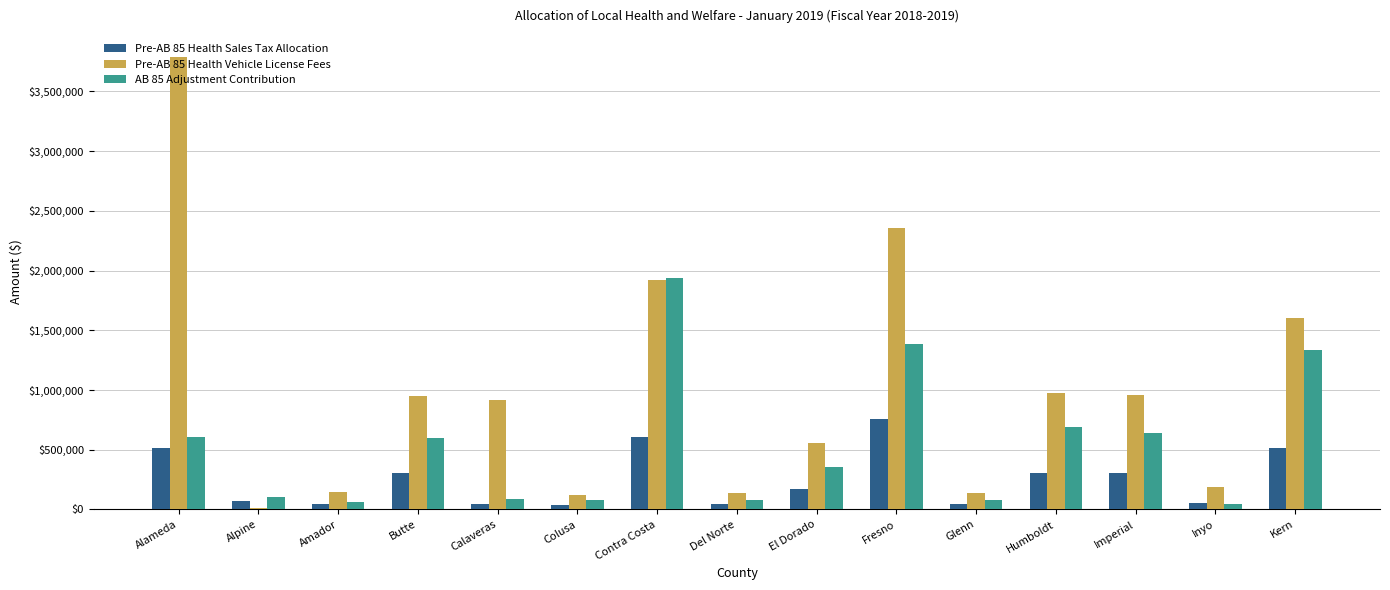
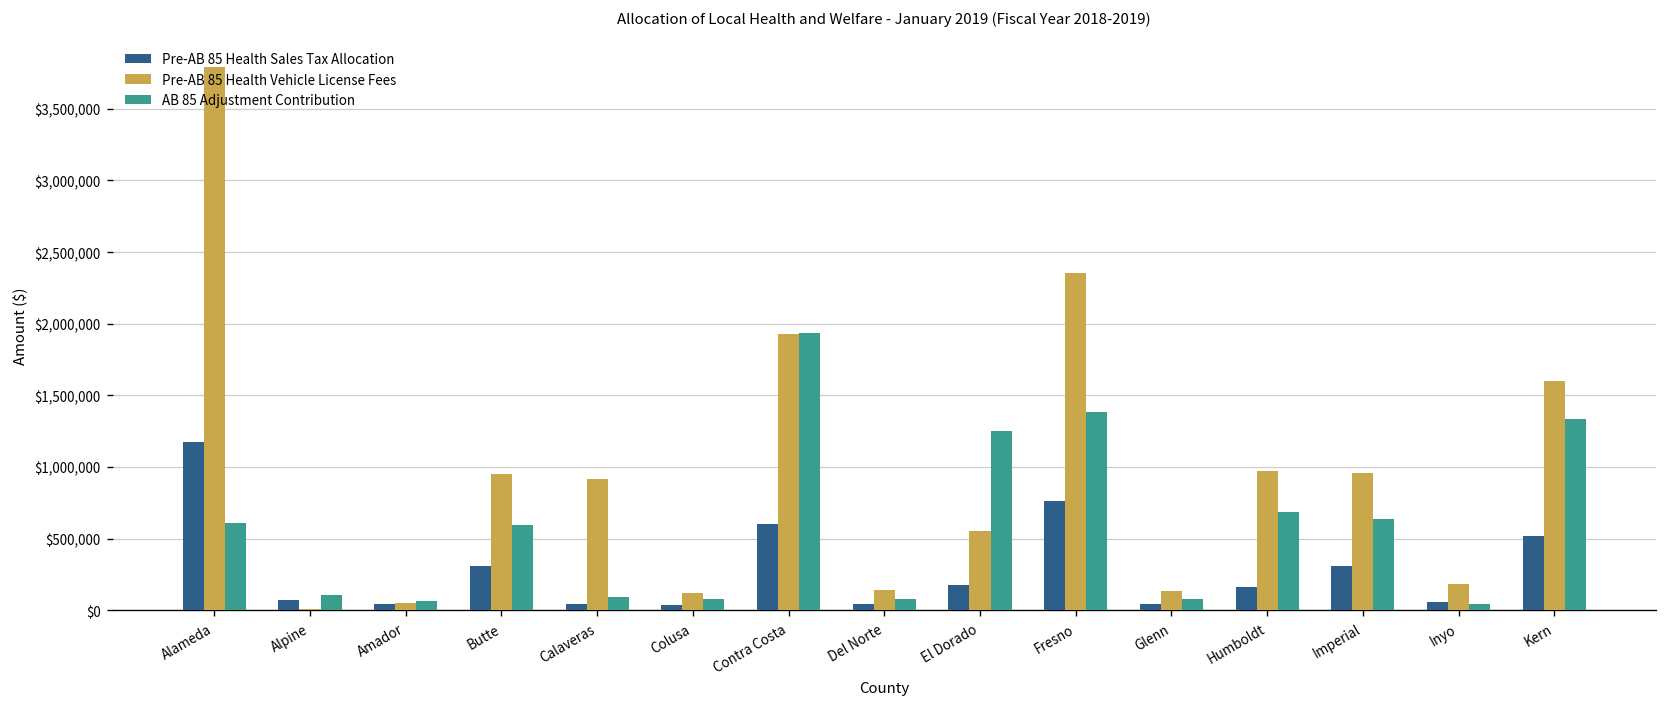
  {
    "Pre-AB 85 Health Sales Tax Allocation": {
-     "Alameda": "$510,000",
+     "Alameda": "$1,180,000",
      "Alpine": "$70,000",
      "Amador": "$40,000",
      "Butte": "$310,000",
      "Calaveras": "$50,000",
      "Colusa": "$40,000",
      "Contra Costa": "$600,000",
      "Del Norte": "$40,000",
      "El Dorado": "$170,000",
      "Fresno": "$760,000",
      "Glenn": "$40,000",
-     "Humboldt": "$310,000",
+     "Humboldt": "$160,000",
      "Imperial": "$310,000",
      "Inyo": "$60,000",
      "Kern": "$520,000"
    },
    "Pre-AB 85 Health Vehicle License Fees": {
      "Alameda": "$3,790,000",
-     "Amador": "$140,000",
+     "Amador": "$50,000",
      "Butte": "$950,000",
      "Calaveras": "$920,000",
      "Colusa": "$120,000",
      "Contra Costa": "$1,930,000",
      "Del Norte": "$140,000",
      "El Dorado": "$550,000",
      "Fresno": "$2,350,000",
      "Glenn": "$140,000",
      "Humboldt": "$970,000",
      "Imperial": "$960,000",
      "Inyo": "$180,000",
      "Kern": "$1,600,000"
    },
    "AB 85 Adjustment Contribution": {
      "Alameda": "$610,000",
      "Alpine": "$110,000",
      "Amador": "$60,000",
      "Butte": "$600,000",
      "Calaveras": "$90,000",
      "Colusa": "$80,000",
      "Contra Costa": "$1,940,000",
      "Del Norte": "$80,000",
-     "El Dorado": "$350,000",
+     "El Dorado": "$1,250,000",
      "Fresno": "$1,380,000",
      "Glenn": "$80,000",
      "Humboldt": "$690,000",
      "Imperial": "$640,000",
      "Inyo": "$40,000",
      "Kern": "$1,330,000"
    }
  }
